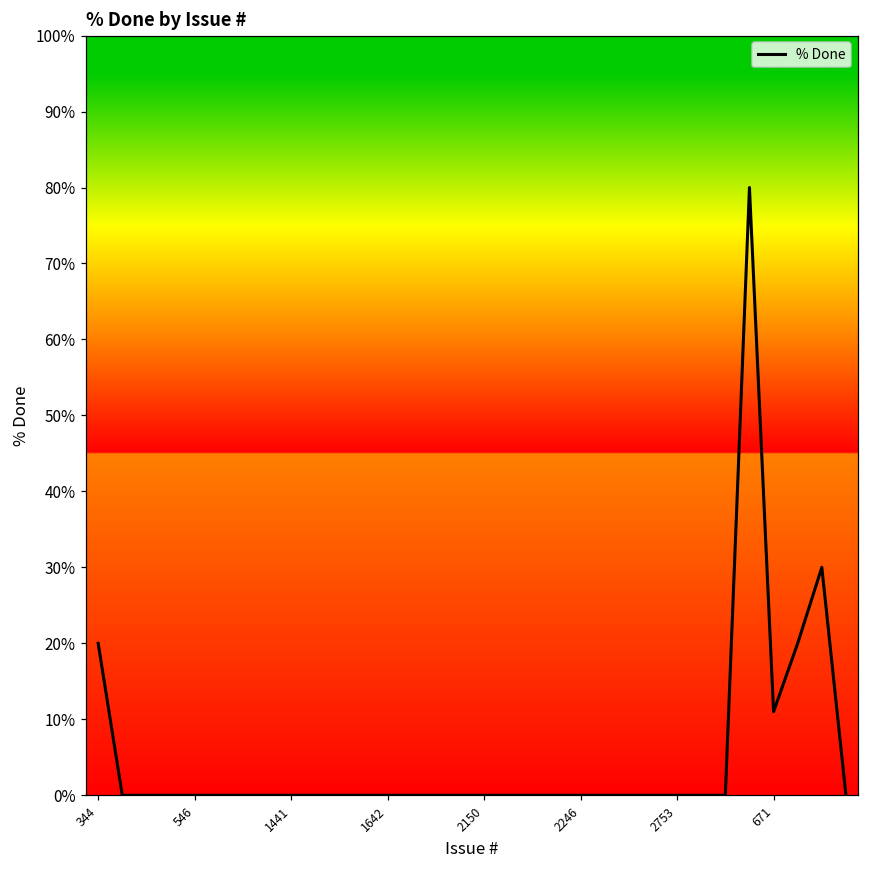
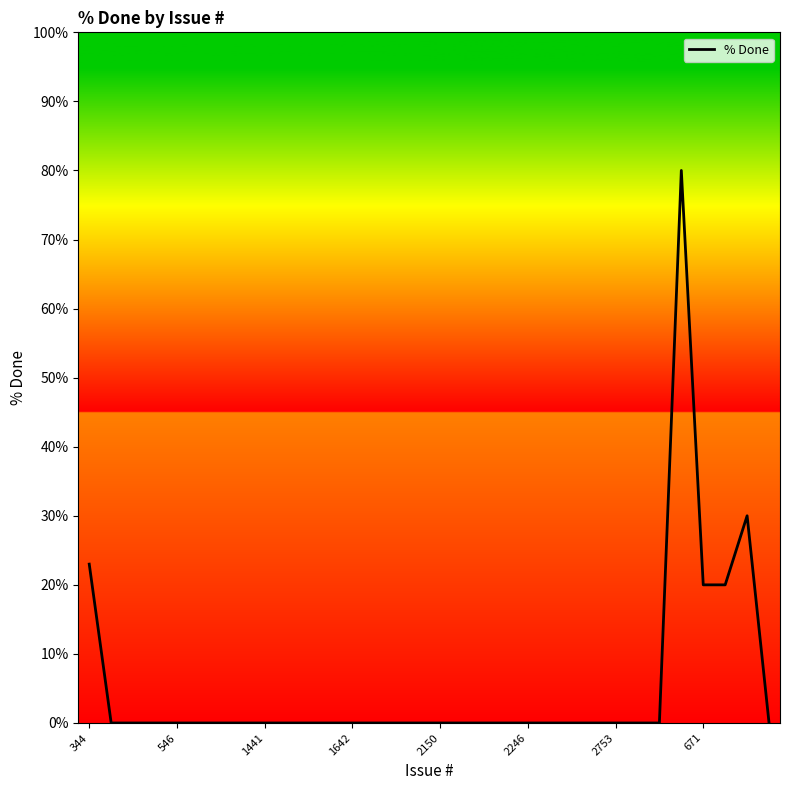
  {
-   "344": "20%",
+   "344": "23%",
    "546": "0%",
    "1441": "0%",
    "1642": "0%",
    "2150": "0%",
    "2246": "0%",
    "2753": "0%",
-   "671": "11%"
+   "671": "20%"
  }
